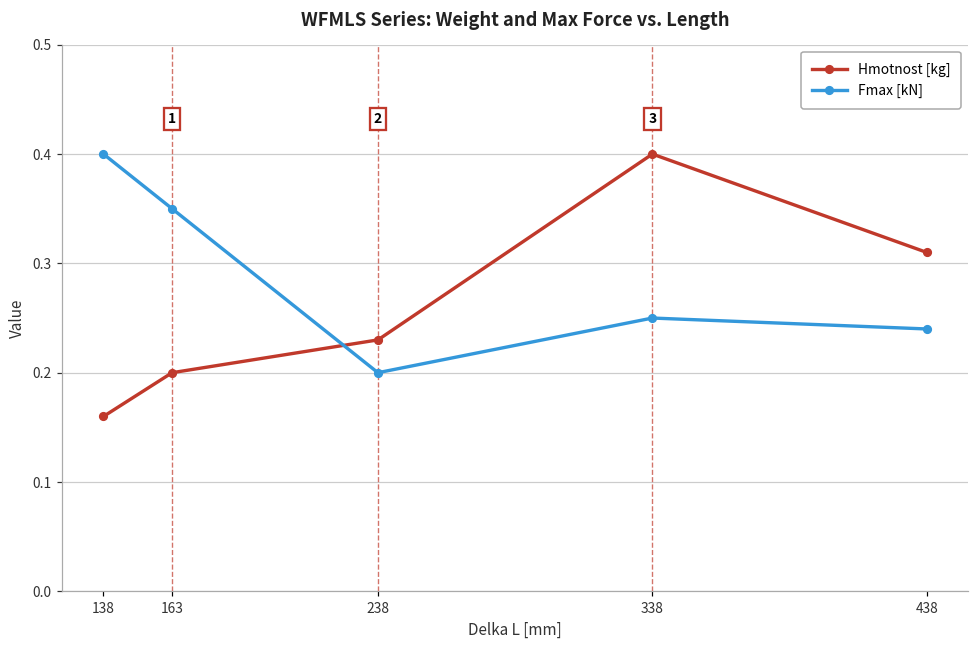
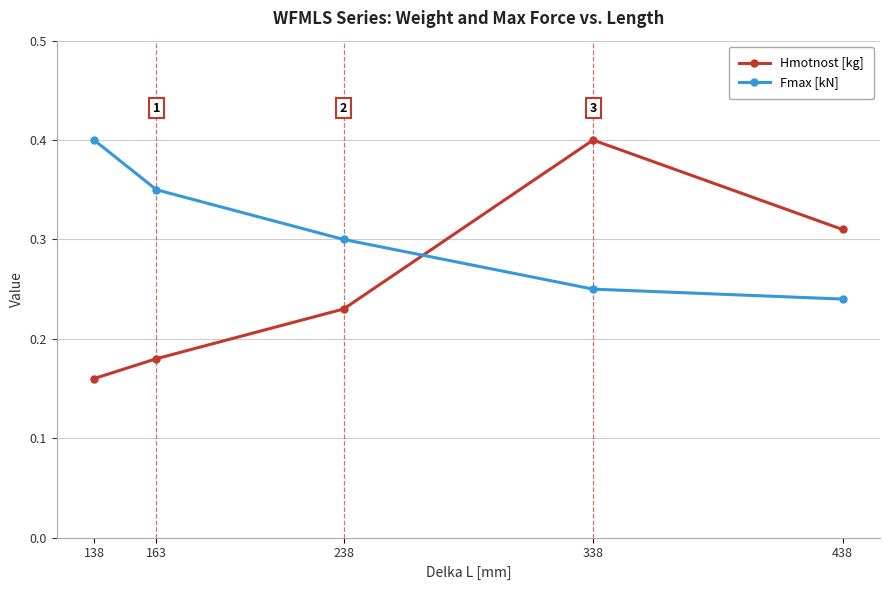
  {
    "Hmotnost [kg]": {
      "138": 0.16,
-     "163": 0.20,
+     "163": 0.18,
      "238": 0.23,
      "338": 0.40,
      "438": 0.31
    },
    "Fmax [kN]": {
      "138": 0.4,
      "163": 0.35,
-     "238": 0.2,
+     "238": 0.3,
      "338": 0.25,
      "438": 0.24
    }
  }
